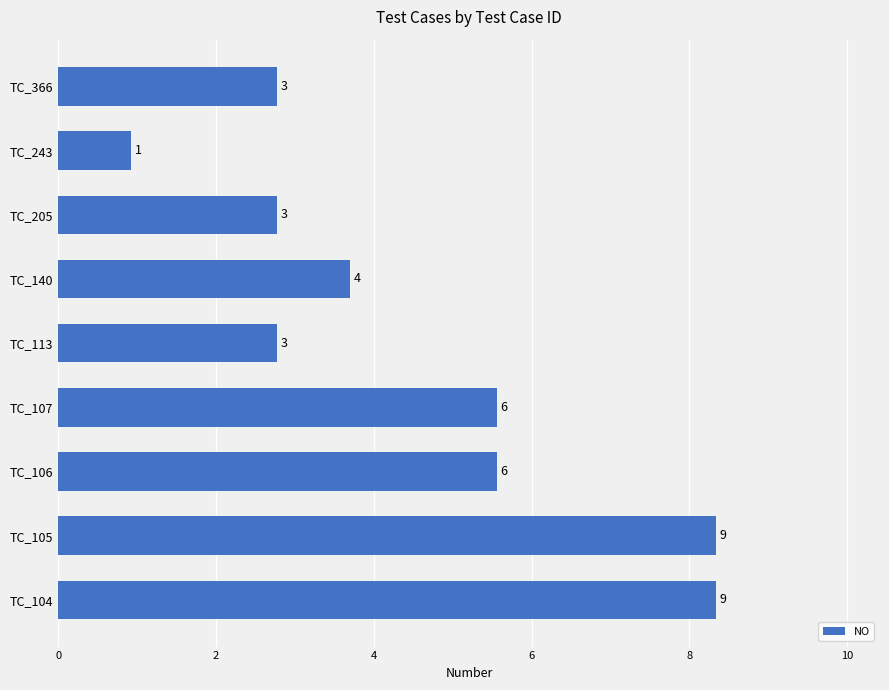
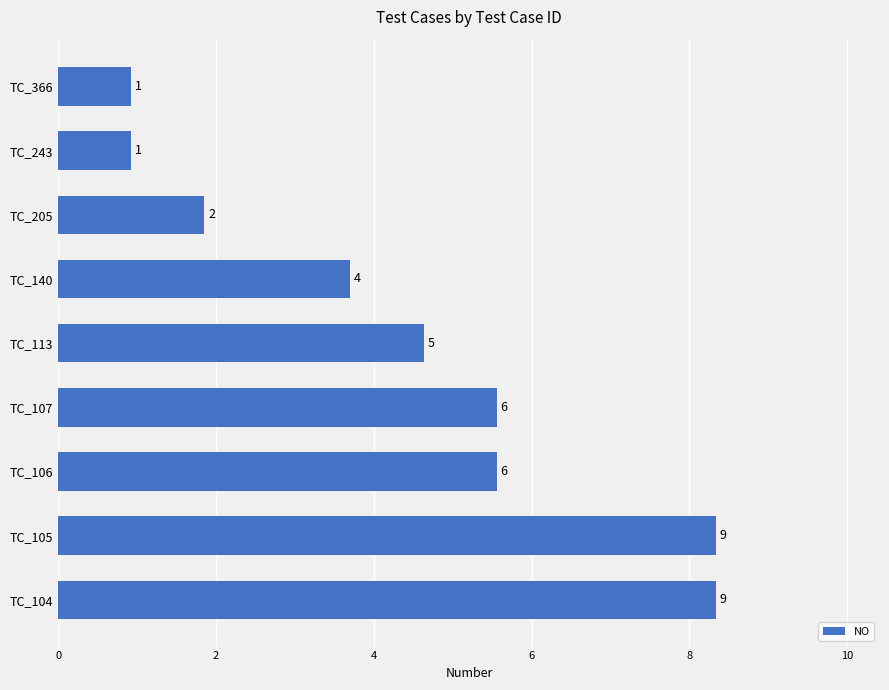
  {
-   "TC_366": 3,
+   "TC_366": 1,
    "TC_243": 1,
-   "TC_205": 3,
+   "TC_205": 2,
    "TC_140": 4,
-   "TC_113": 3,
+   "TC_113": 5,
    "TC_107": 6,
    "TC_106": 6,
    "TC_105": 9,
    "TC_104": 9
  }
